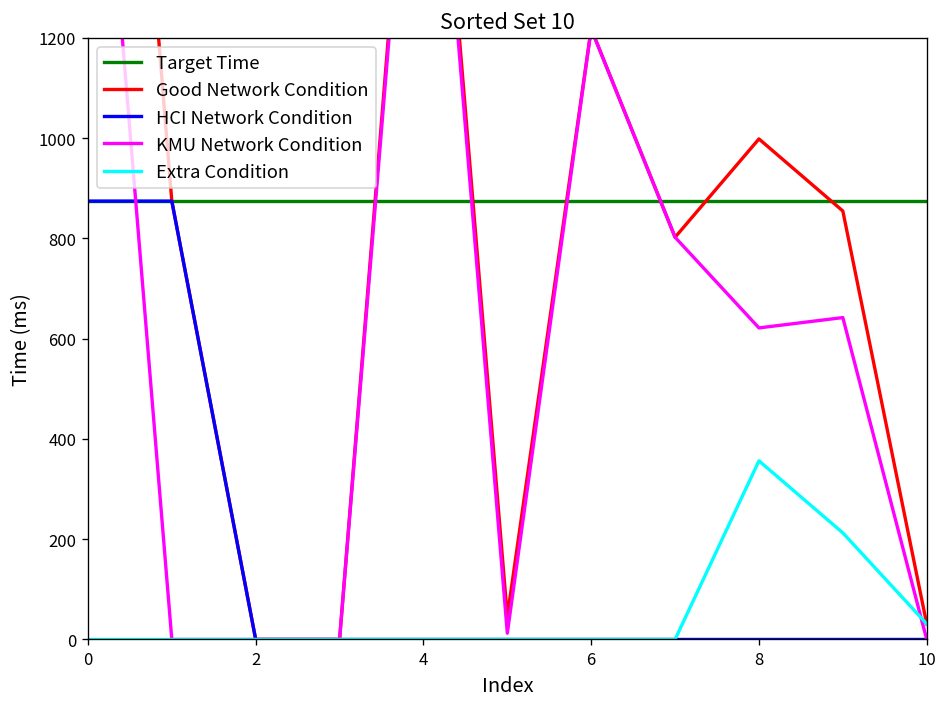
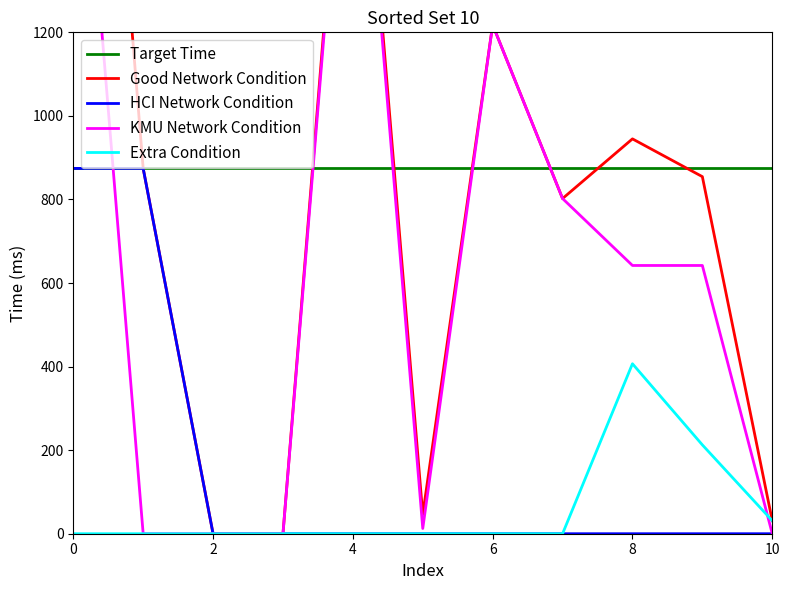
  {
    "Target Time": {
      "2": 870,
      "4": 870,
      "6": 870,
      "8": 870,
      "10": 870
    },
    "Good Network Condition": {
-     "8": 1000
+     "8": 950
    },
    "HCI Network Condition": {
      "8": 0
    },
    "KMU Network Condition": {
-     "8": 620
+     "8": 640
    },
    "Extra Condition": {
      "0": 0,
-     "8": 360
+     "8": 410
    }
  }
